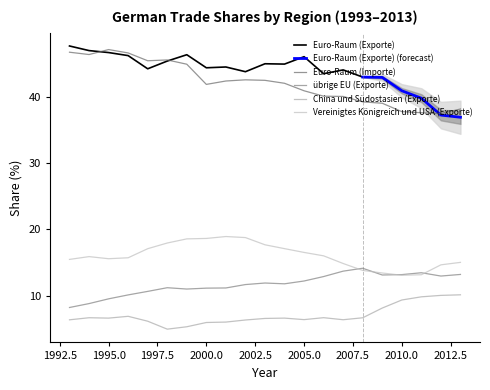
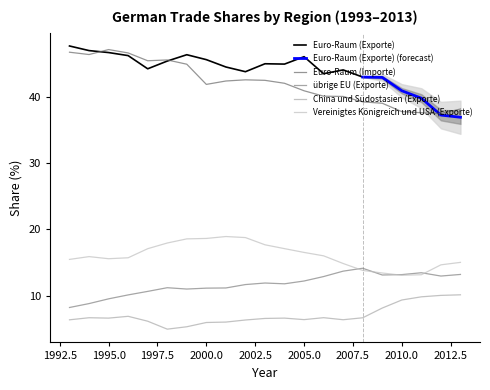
  {
    "Euro-Raum (Exporte)": {
      "1995.0": 47,
-     "2000.0": 44,
+     "2000.0": 46,
      "2005.0": 46
    },
    "Euro-Raum (Exporte) (forecast)": {
      "2010.0": 41
    }
  }
